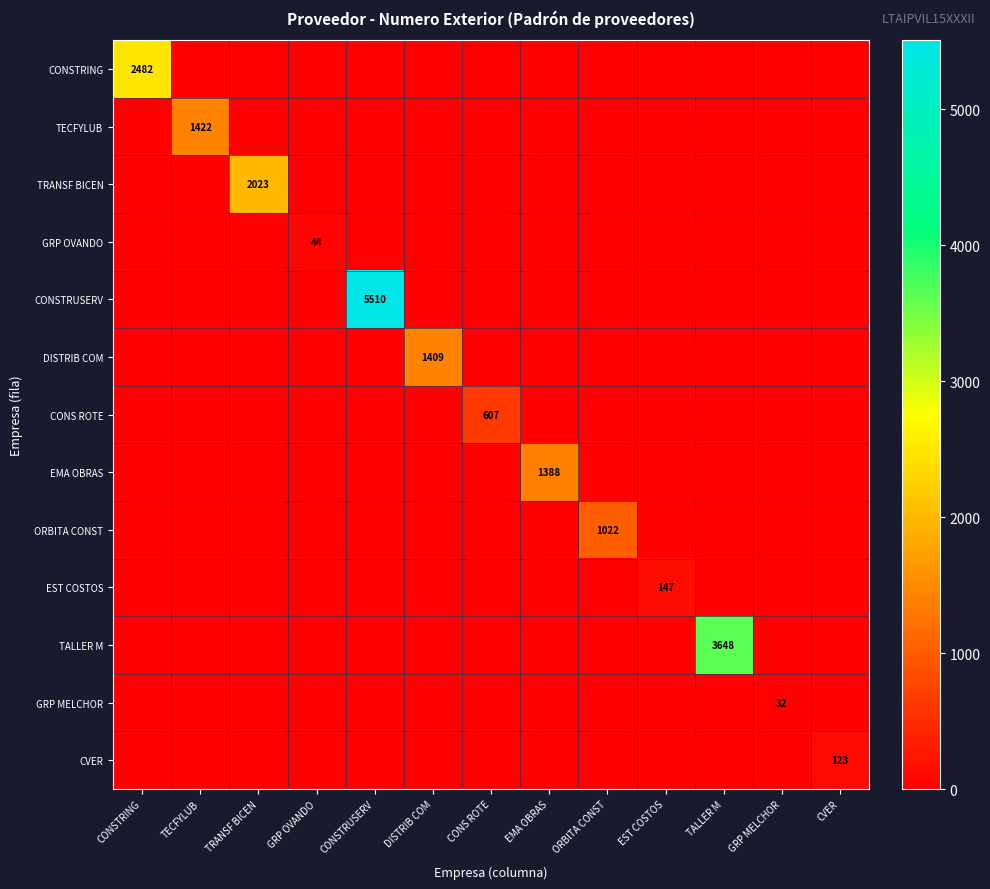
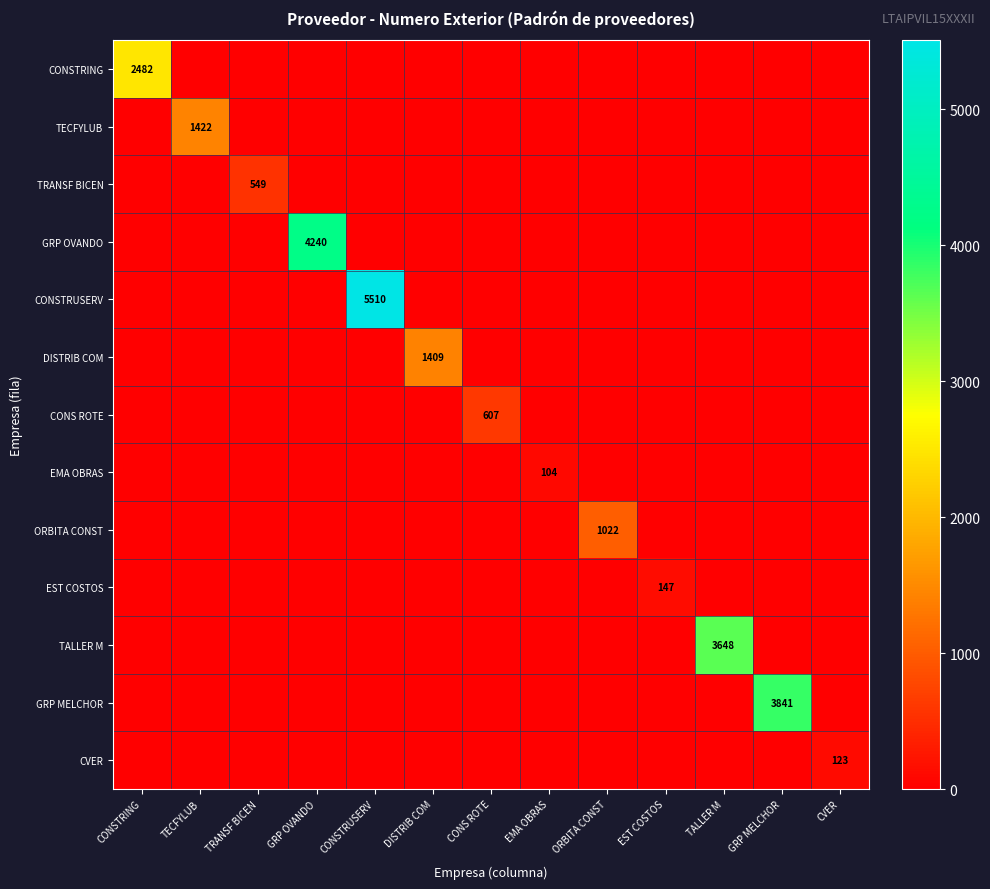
  {
    "CONSTRING": {
      "CONSTRING": 2482
    },
    "TECFYLUB": {
      "TECFYLUB": 1422
    },
    "TRANSF BICEN": {
-     "TRANSF BICEN": 2023
+     "TRANSF BICEN": 549
    },
    "GRP OVANDO": {
-     "GRP OVANDO": 44
+     "GRP OVANDO": 4240
    },
    "CONSTRUSERV": {
      "CONSTRUSERV": 5510
    },
    "DISTRIB COM": {
      "DISTRIB COM": 1409
    },
    "CONS ROTE": {
      "CONS ROTE": 607
    },
    "EMA OBRAS": {
-     "EMA OBRAS": 1388
+     "EMA OBRAS": 104
    },
    "ORBITA CONST": {
      "ORBITA CONST": 1022
    },
    "EST COSTOS": {
      "EST COSTOS": 147
    },
    "TALLER M": {
      "TALLER M": 3648
    },
    "GRP MELCHOR": {
-     "GRP MELCHOR": 32
+     "GRP MELCHOR": 3841
    },
    "CVER": {
      "CVER": 123
    }
  }
